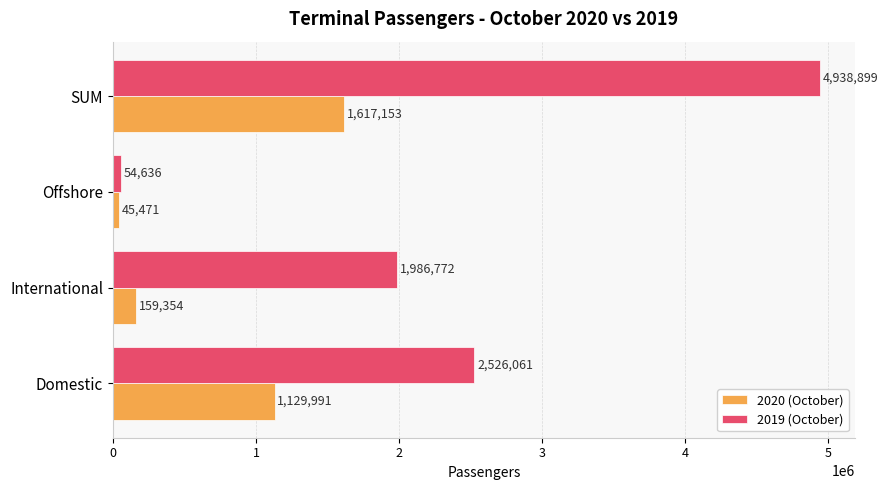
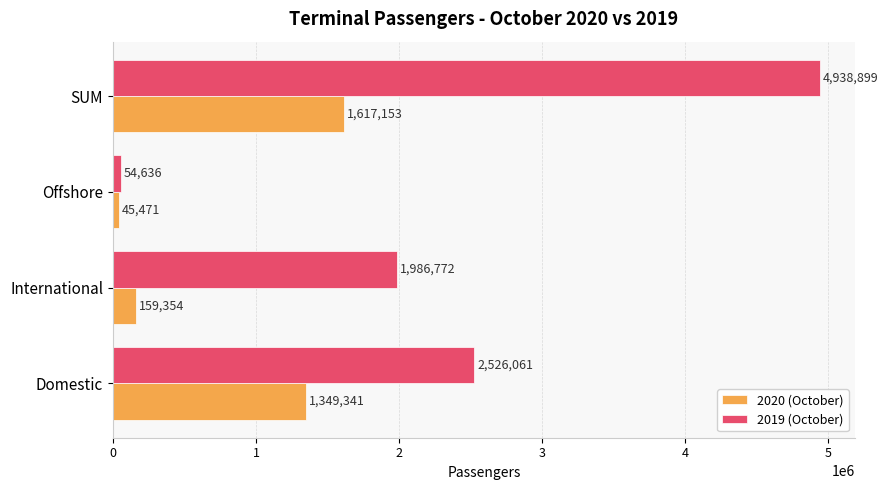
  {
    "2020 (October)": {
      "SUM": "1,617,153",
      "Offshore": "45,471",
      "International": "159,354",
-     "Domestic": "1,129,991"
+     "Domestic": "1,349,341"
    },
    "2019 (October)": {
      "SUM": "4,938,899",
      "Offshore": "54,636",
      "International": "1,986,772",
      "Domestic": "2,526,061"
    }
  }
